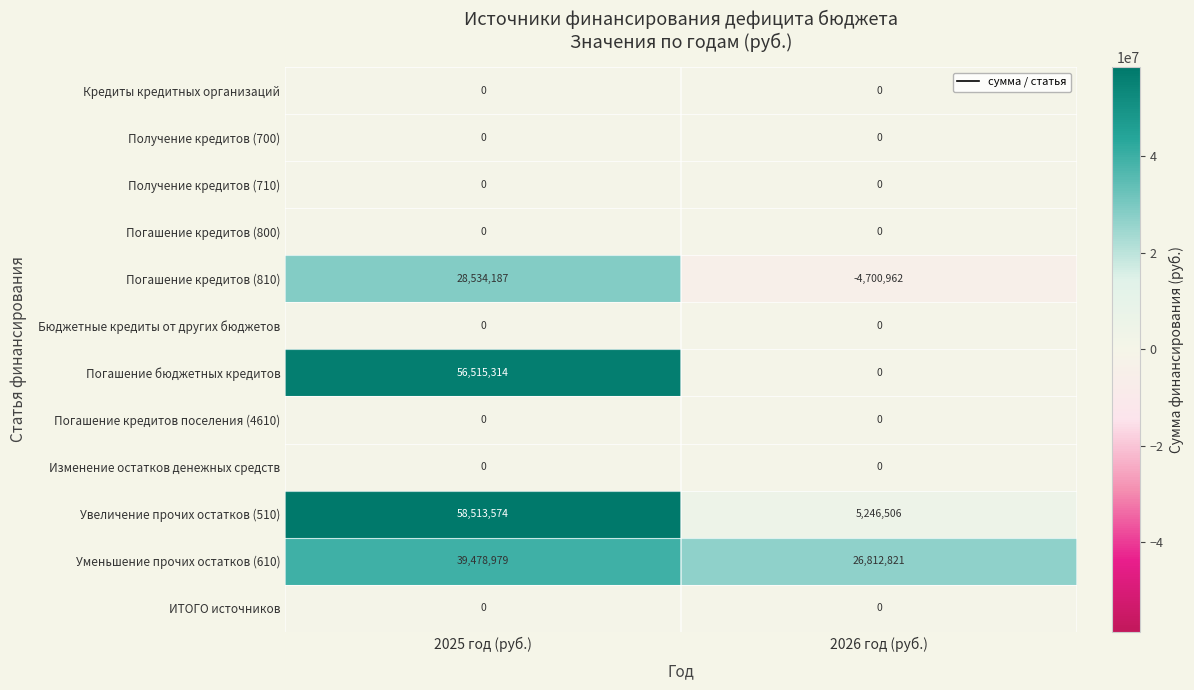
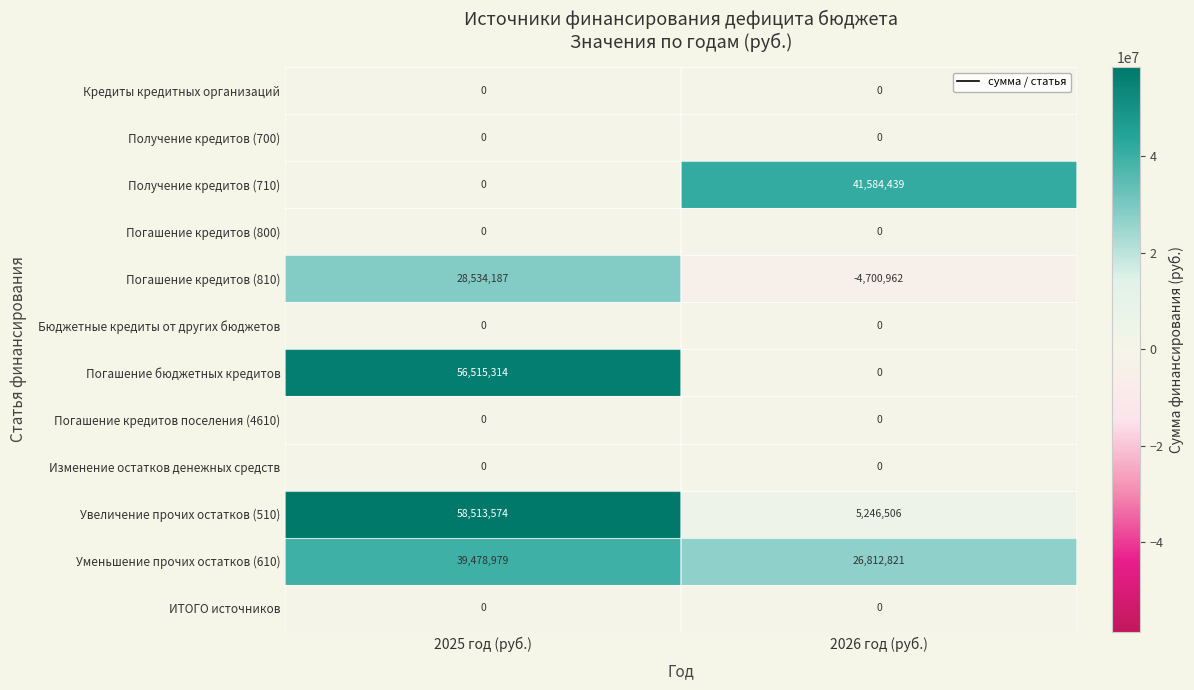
  {
    "Кредиты кредитных организаций": {
      "2025 год (руб.)": "0",
      "2026 год (руб.)": "0"
    },
    "Получение кредитов (700)": {
      "2025 год (руб.)": "0",
      "2026 год (руб.)": "0"
    },
    "Получение кредитов (710)": {
      "2025 год (руб.)": "0",
-     "2026 год (руб.)": "0"
+     "2026 год (руб.)": "41,584,439"
    },
    "Погашение кредитов (800)": {
      "2025 год (руб.)": "0",
      "2026 год (руб.)": "0"
    },
    "Погашение кредитов (810)": {
      "2025 год (руб.)": "28,534,187",
      "2026 год (руб.)": "-4,700,962"
    },
    "Бюджетные кредиты от других бюджетов": {
      "2025 год (руб.)": "0",
      "2026 год (руб.)": "0"
    },
    "Погашение бюджетных кредитов": {
      "2025 год (руб.)": "56,515,314",
      "2026 год (руб.)": "0"
    },
    "Погашение кредитов поселения (4610)": {
      "2025 год (руб.)": "0",
      "2026 год (руб.)": "0"
    },
    "Изменение остатков денежных средств": {
      "2025 год (руб.)": "0",
      "2026 год (руб.)": "0"
    },
    "Увеличение прочих остатков (510)": {
      "2025 год (руб.)": "58,513,574",
      "2026 год (руб.)": "5,246,506"
    },
    "Уменьшение прочих остатков (610)": {
      "2025 год (руб.)": "39,478,979",
      "2026 год (руб.)": "26,812,821"
    },
    "ИТОГО источников": {
      "2025 год (руб.)": "0",
      "2026 год (руб.)": "0"
    }
  }
